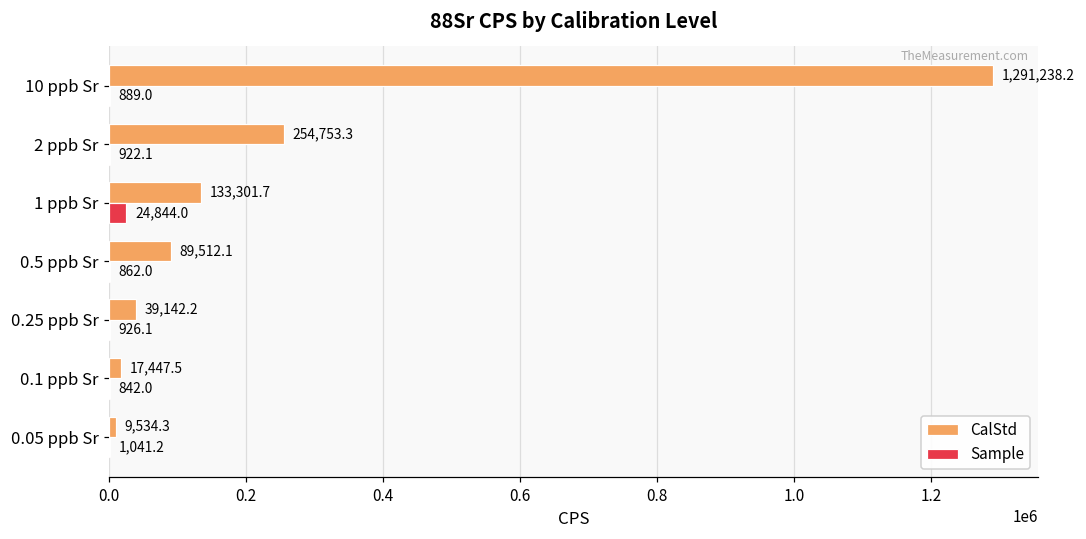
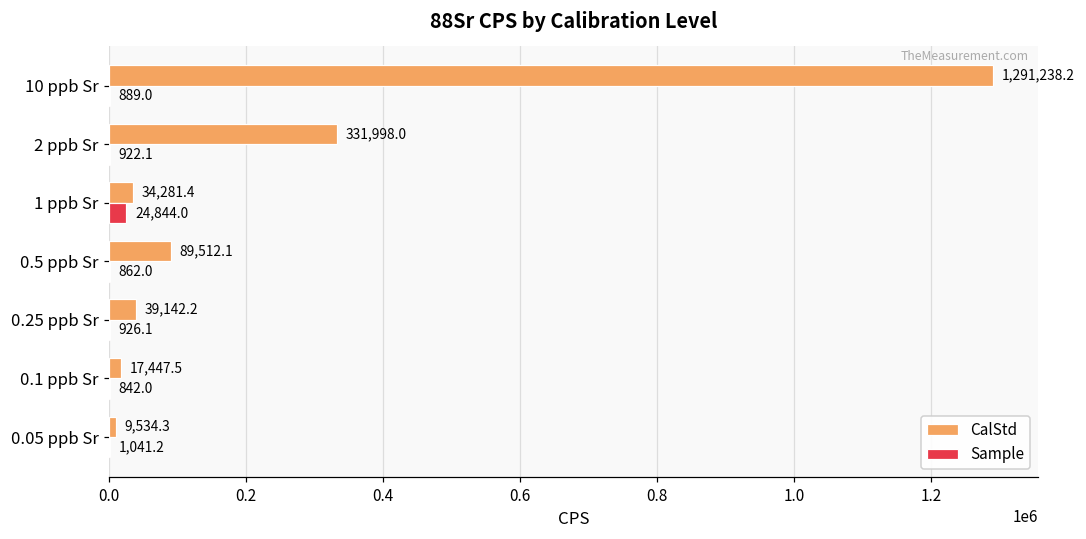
  {
    "CalStd": {
      "10 ppb Sr": "1,291,238.2",
-     "2 ppb Sr": "254,753.3",
-     "1 ppb Sr": "133,301.7",
+     "2 ppb Sr": "331,998.0",
+     "1 ppb Sr": "34,281.4",
      "0.5 ppb Sr": "89,512.1",
      "0.25 ppb Sr": "39,142.2",
      "0.1 ppb Sr": "17,447.5",
      "0.05 ppb Sr": "9,534.3"
    },
    "Sample": {
      "10 ppb Sr": "889.0",
      "2 ppb Sr": "922.1",
      "1 ppb Sr": "24,844.0",
      "0.5 ppb Sr": "862.0",
      "0.25 ppb Sr": "926.1",
      "0.1 ppb Sr": "842.0",
      "0.05 ppb Sr": "1,041.2"
    }
  }
